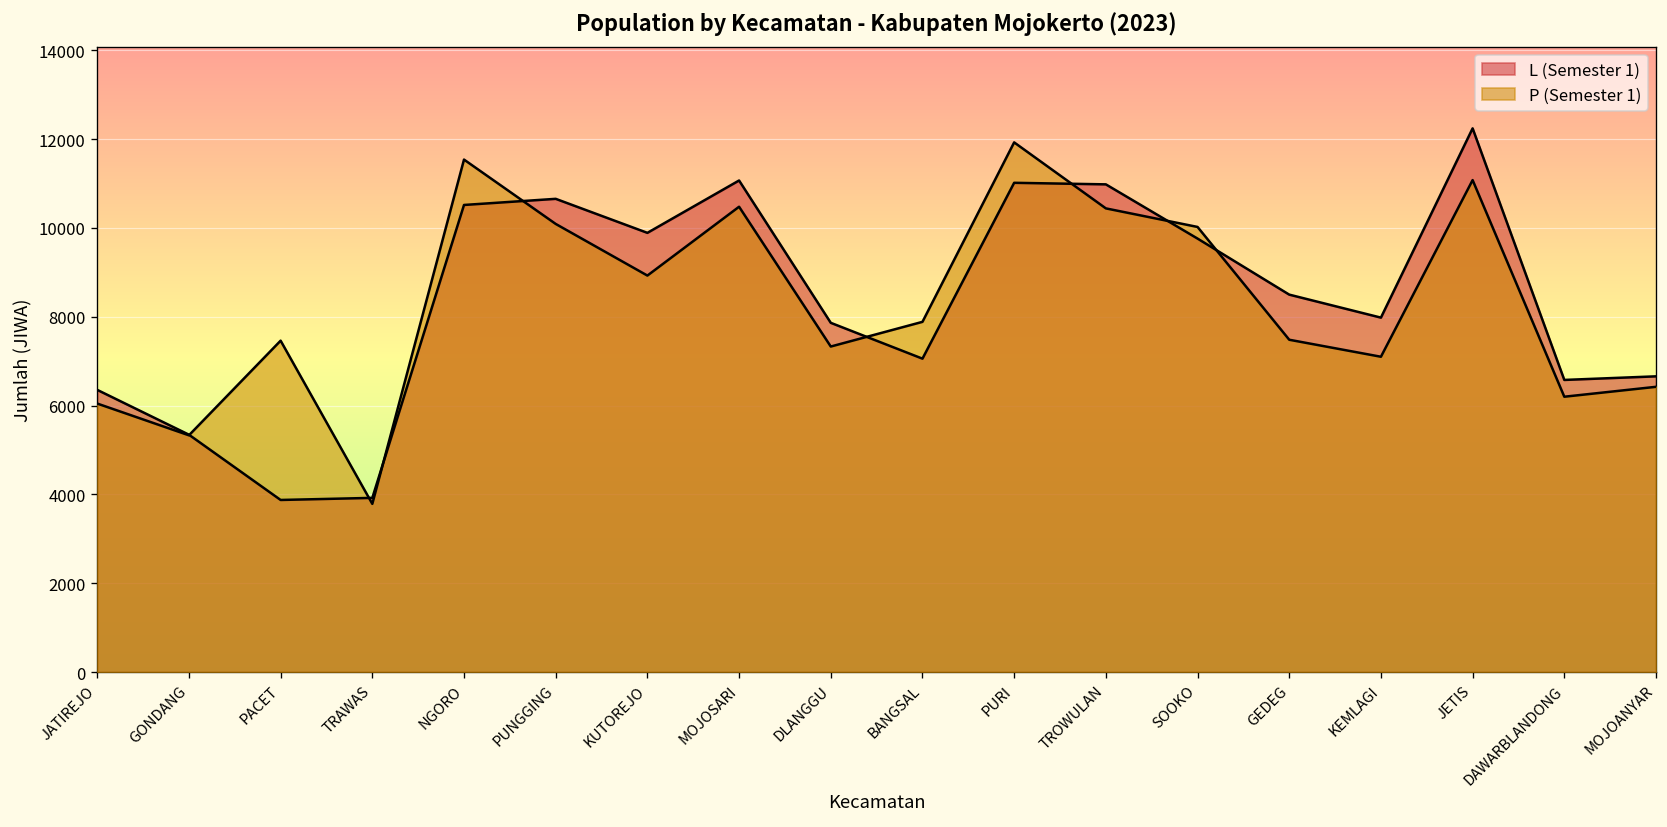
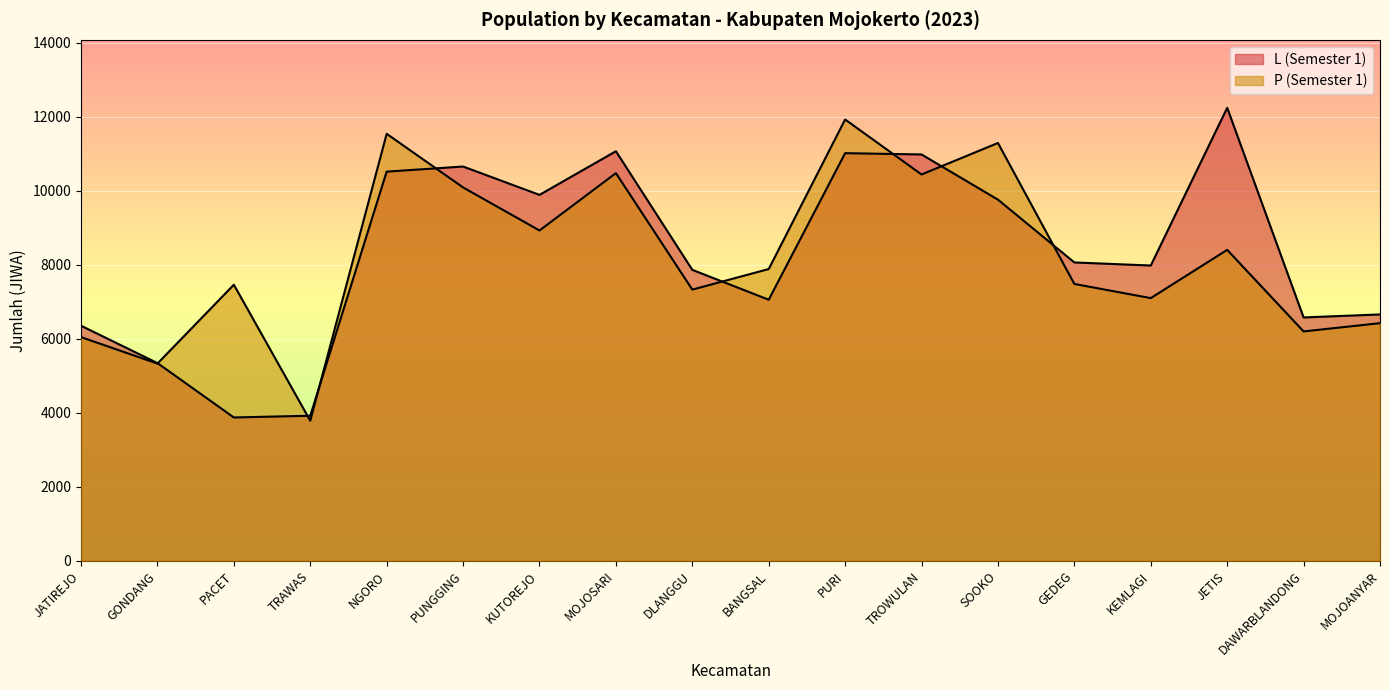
  {
    "L (Semester 1)": {
      "JATIREJO": 6400,
      "PACET": 3900,
      "TRAWAS": 3900,
      "NGORO": 10500,
      "PUNGGING": 10700,
      "KUTOREJO": 9900,
      "MOJOSARI": 11100,
      "DLANGGU": 7900,
      "BANGSAL": 7100,
      "PURI": 11000,
      "TROWULAN": 11000,
      "SOOKO": 9800,
-     "GEDEG": 8500,
+     "GEDEG": 8100,
      "KEMLAGI": 8000,
      "JETIS": 12200,
      "DAWARBLANDONG": 6600,
      "MOJOANYAR": 6700
    },
    "P (Semester 1)": {
      "JATIREJO": 6000,
      "PACET": 7500,
      "TRAWAS": 3800,
      "NGORO": 11500,
      "PUNGGING": 10100,
      "KUTOREJO": 8900,
      "MOJOSARI": 10500,
      "DLANGGU": 7300,
      "BANGSAL": 7900,
      "PURI": 11900,
      "TROWULAN": 10400,
-     "SOOKO": 10000,
+     "SOOKO": 11300,
      "GEDEG": 7500,
      "KEMLAGI": 7100,
-     "JETIS": 11100,
+     "JETIS": 8400,
      "DAWARBLANDONG": 6200,
      "MOJOANYAR": 6400
    }
  }
